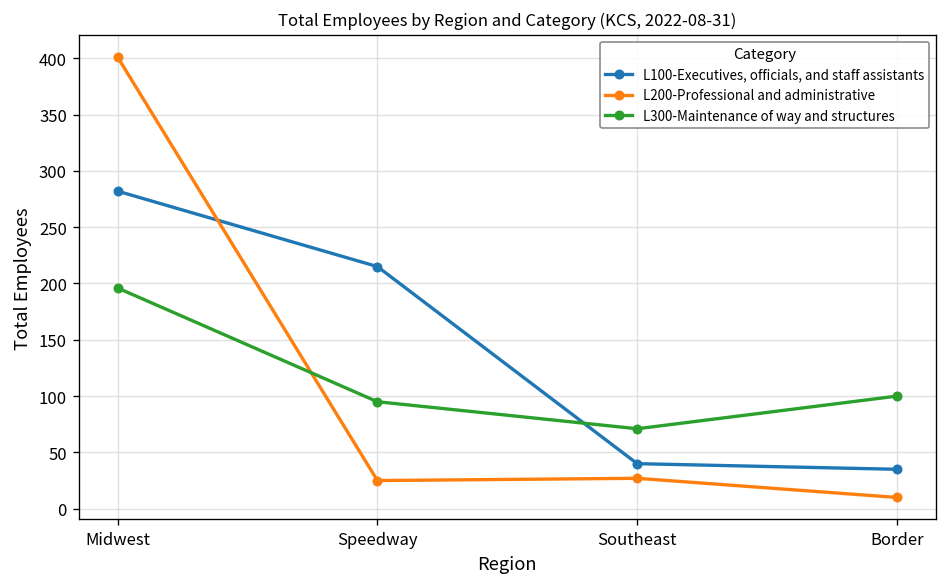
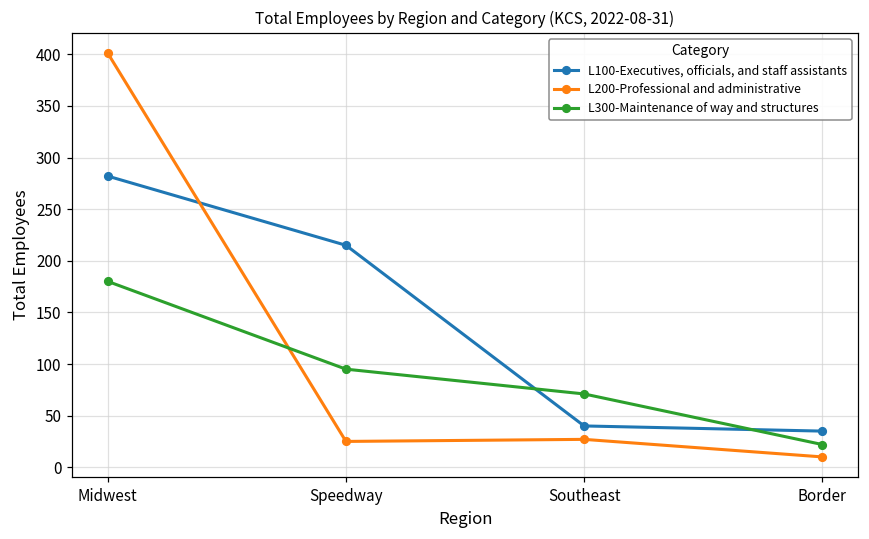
  {
    "L100-Executives, officials, and staff assistants": {
      "Midwest": 280,
      "Speedway": 220,
      "Southeast": 40,
      "Border": 40
    },
    "L200-Professional and administrative": {
      "Midwest": 400,
      "Speedway": 30,
      "Southeast": 30,
      "Border": 10
    },
    "L300-Maintenance of way and structures": {
-     "Midwest": 200,
+     "Midwest": 180,
      "Speedway": 100,
      "Southeast": 70,
-     "Border": 100
+     "Border": 20
    }
  }
